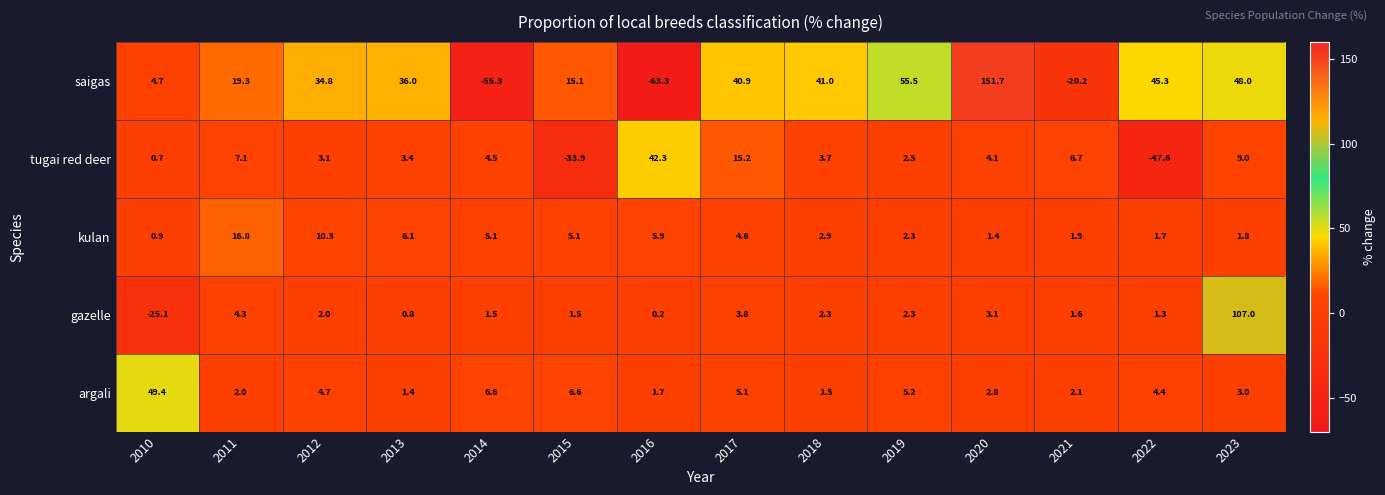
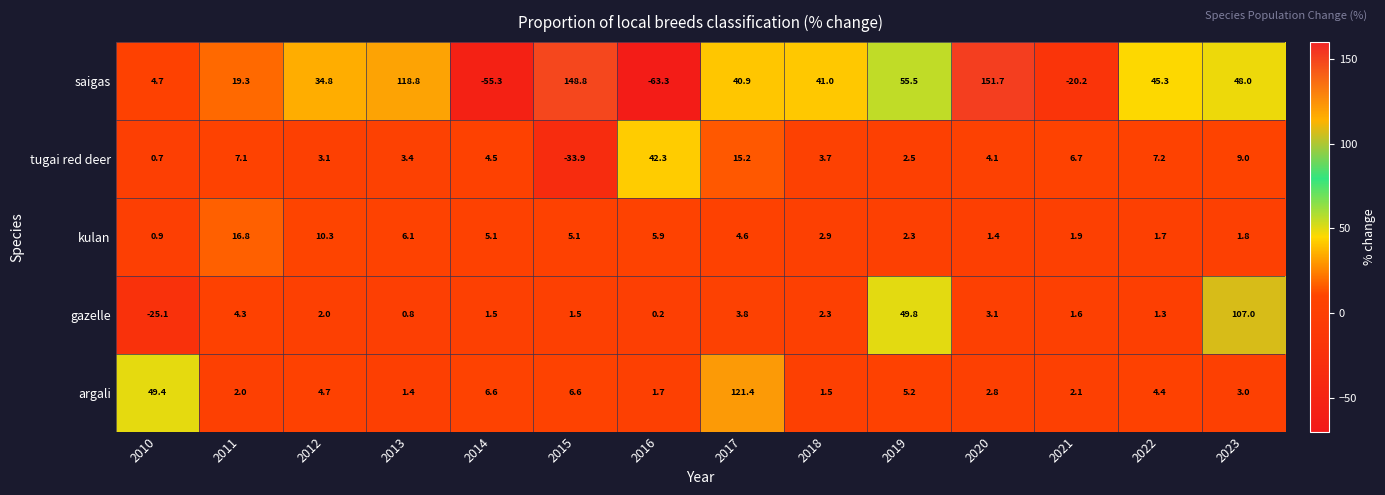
  {
    "saigas": {
      "2010": 4.7,
      "2011": 19.3,
      "2012": 34.8,
-     "2013": 36.0,
+     "2013": 118.8,
      "2014": -55.3,
-     "2015": 15.1,
+     "2015": 148.8,
      "2016": -63.3,
      "2017": 40.9,
      "2018": 41.0,
      "2019": 55.5,
      "2020": 151.7,
      "2021": -20.2,
      "2022": 45.3,
      "2023": 48.0
    },
    "tugai red deer": {
      "2010": 0.7,
      "2011": 7.1,
      "2012": 3.1,
      "2013": 3.4,
      "2014": 4.5,
      "2015": -33.9,
      "2016": 42.3,
      "2017": 15.2,
      "2018": 3.7,
      "2019": 2.5,
      "2020": 4.1,
      "2021": 6.7,
-     "2022": -47.6,
+     "2022": 7.2,
      "2023": 9.0
    },
    "kulan": {
      "2010": 0.9,
      "2011": 16.8,
      "2012": 10.3,
      "2013": 6.1,
      "2014": 5.1,
      "2015": 5.1,
      "2016": 5.9,
      "2017": 4.6,
      "2018": 2.9,
      "2019": 2.3,
      "2020": 1.4,
      "2021": 1.9,
      "2022": 1.7,
      "2023": 1.8
    },
    "gazelle": {
      "2010": -25.1,
      "2011": 4.3,
      "2012": 2.0,
      "2013": 0.8,
      "2014": 1.5,
      "2015": 1.5,
      "2016": 0.2,
      "2017": 3.8,
      "2018": 2.3,
-     "2019": 2.3,
+     "2019": 49.8,
      "2020": 3.1,
      "2021": 1.6,
      "2022": 1.3,
      "2023": 107.0
    },
    "argali": {
      "2010": 49.4,
      "2011": 2.0,
      "2012": 4.7,
      "2013": 1.4,
      "2014": 6.6,
      "2015": 6.6,
      "2016": 1.7,
-     "2017": 5.1,
+     "2017": 121.4,
      "2018": 1.5,
      "2019": 5.2,
      "2020": 2.8,
      "2021": 2.1,
      "2022": 4.4,
      "2023": 3.0
    }
  }
